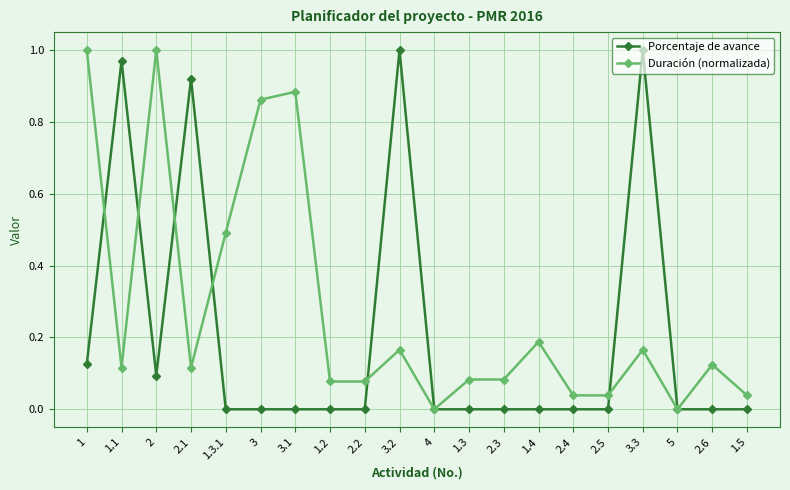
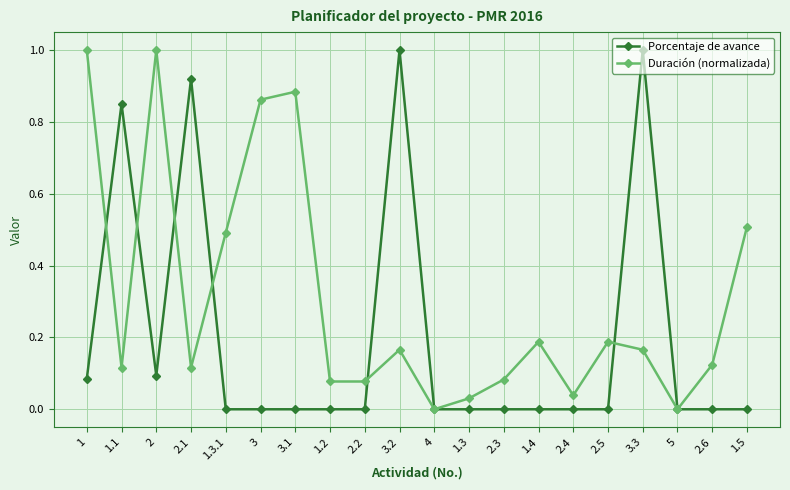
  {
    "Porcentaje de avance": {
-     "1": 0.13,
-     "1.1": 0.97,
+     "1": 0.09,
+     "1.1": 0.85,
      "2": 0.09,
      "2.1": 0.92,
      "1.3.1": 0.00,
      "3": 0.00,
      "3.1": 0.00,
      "1.2": 0.00,
      "2.2": 0.00,
      "3.2": 1.00,
      "1.3": 0.00,
      "2.3": 0.00,
      "1.4": 0.00,
      "2.4": 0.00,
      "2.5": 0.00,
      "2.6": 0.00,
      "1.5": 0.00
    },
    "Duración (normalizada)": {
      "1": 1.00,
      "1.1": 0.12,
      "2": 1.00,
      "2.1": 0.12,
      "1.3.1": 0.49,
      "3": 0.86,
      "3.1": 0.88,
      "1.2": 0.08,
      "2.2": 0.08,
      "3.2": 0.17,
-     "1.3": 0.08,
+     "1.3": 0.03,
      "2.3": 0.08,
      "1.4": 0.19,
      "2.4": 0.04,
-     "2.5": 0.04,
+     "2.5": 0.19,
      "3.3": 0.17,
      "2.6": 0.12,
-     "1.5": 0.04
+     "1.5": 0.51
    }
  }
